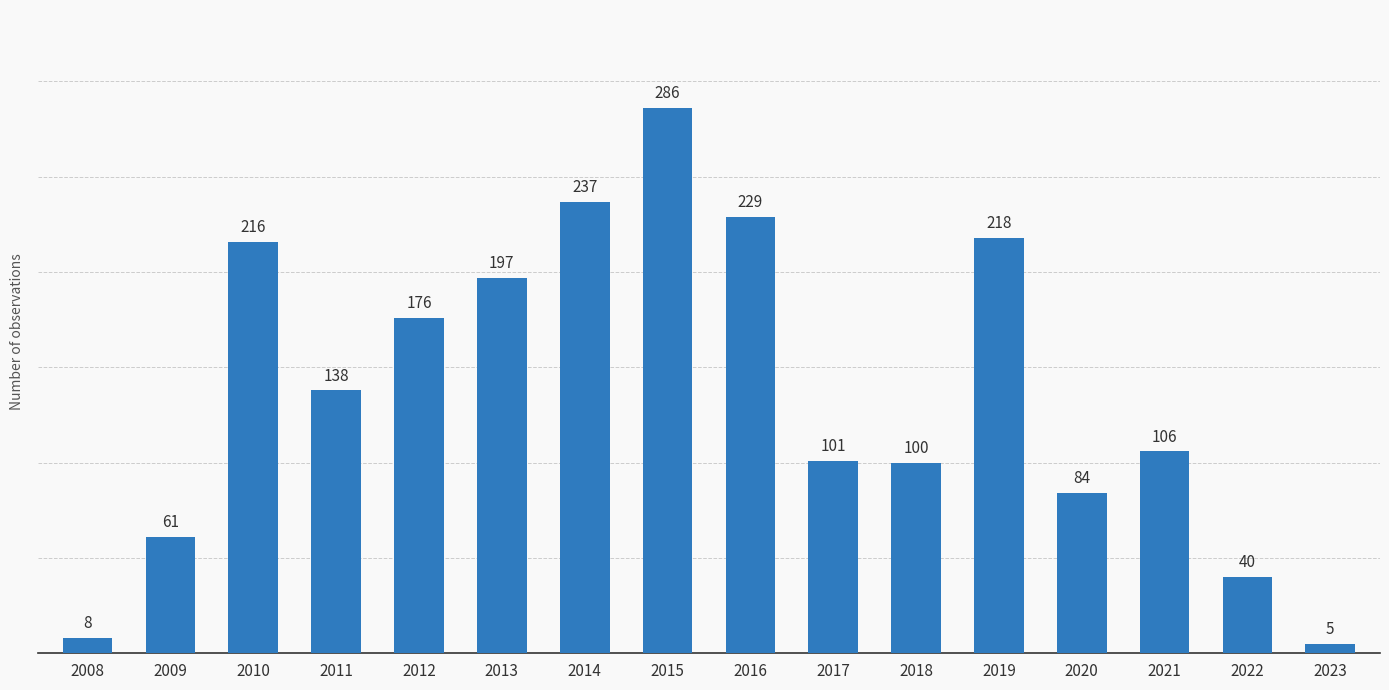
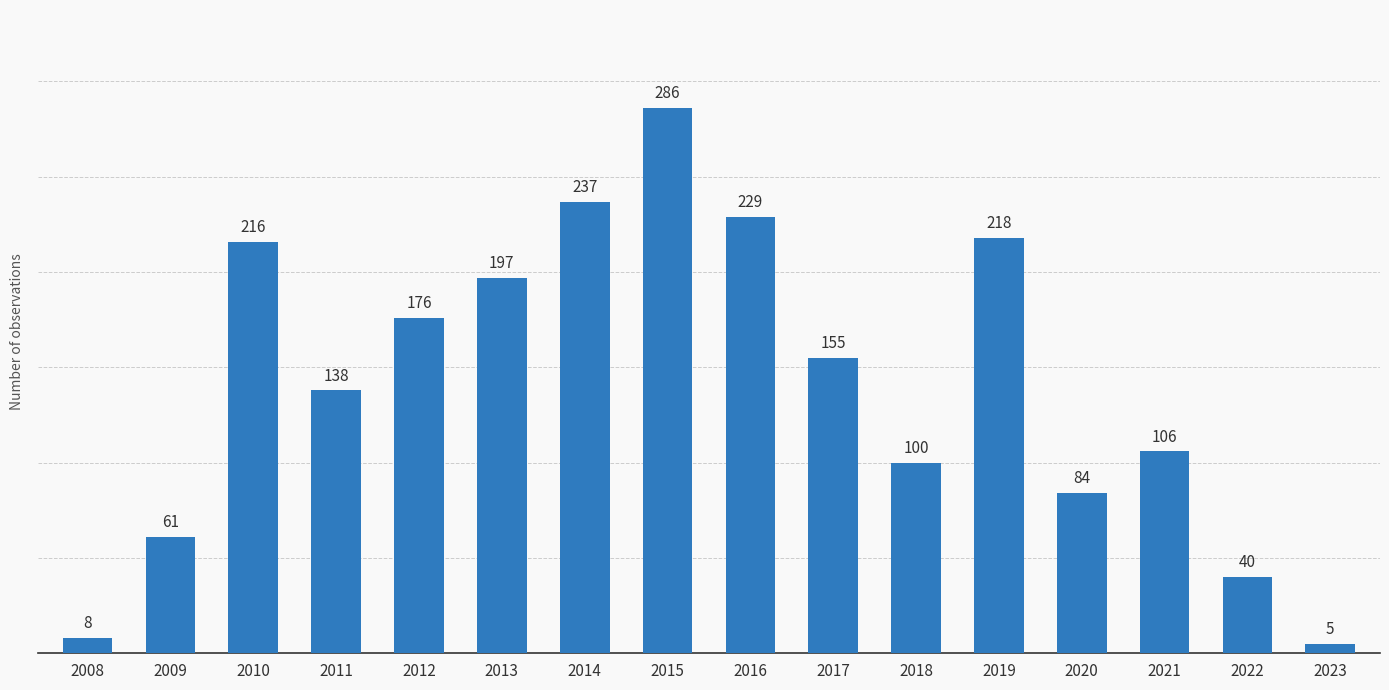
  {
    "2008": 8,
    "2009": 61,
    "2010": 216,
    "2011": 138,
    "2012": 176,
    "2013": 197,
    "2014": 237,
    "2015": 286,
    "2016": 229,
-   "2017": 101,
+   "2017": 155,
    "2018": 100,
    "2019": 218,
    "2020": 84,
    "2021": 106,
    "2022": 40,
    "2023": 5
  }
